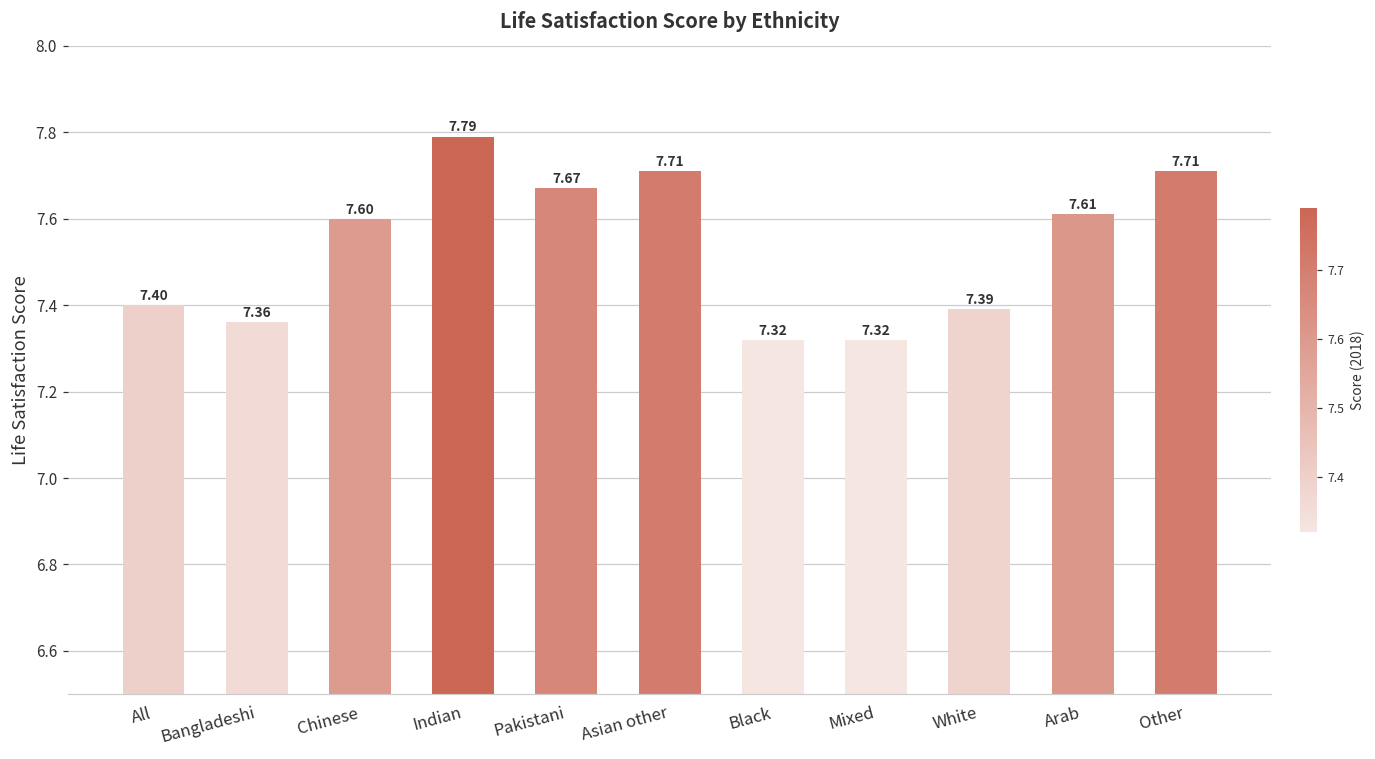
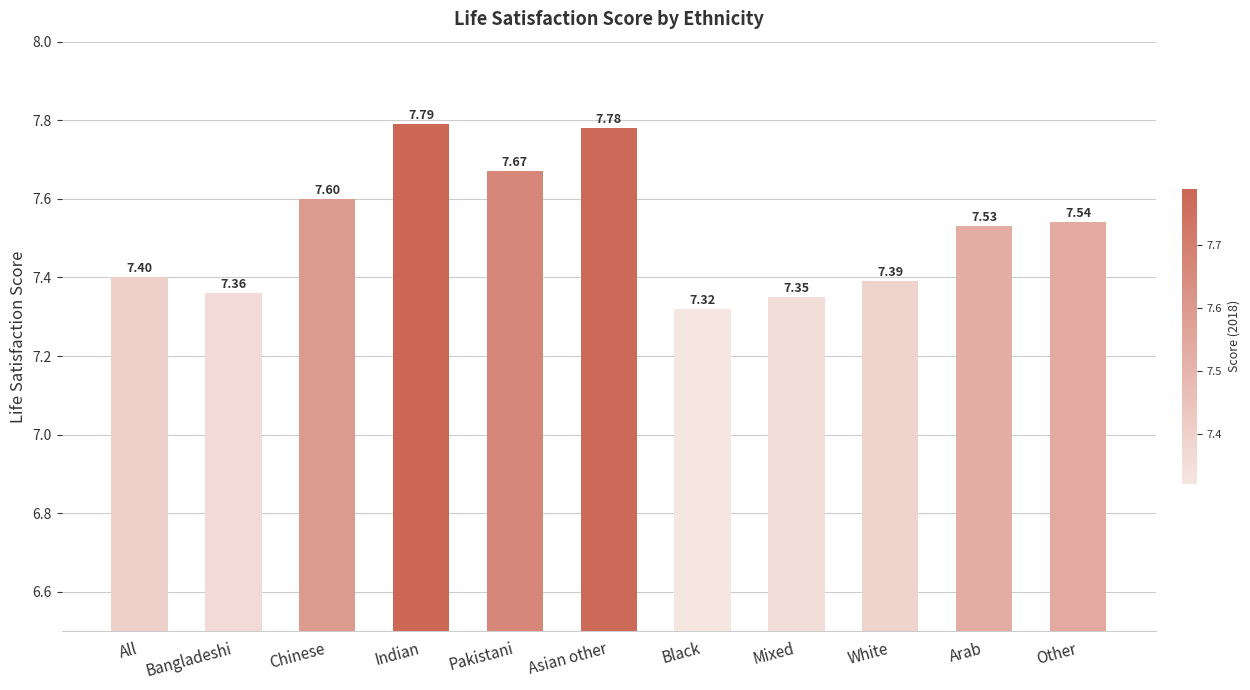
  {
    "All": 7.40,
    "Bangladeshi": 7.36,
    "Chinese": 7.60,
    "Indian": 7.79,
    "Pakistani": 7.67,
-   "Asian other": 7.71,
+   "Asian other": 7.78,
    "Black": 7.32,
-   "Mixed": 7.32,
+   "Mixed": 7.35,
    "White": 7.39,
-   "Arab": 7.61,
-   "Other": 7.71
+   "Arab": 7.53,
+   "Other": 7.54
  }
